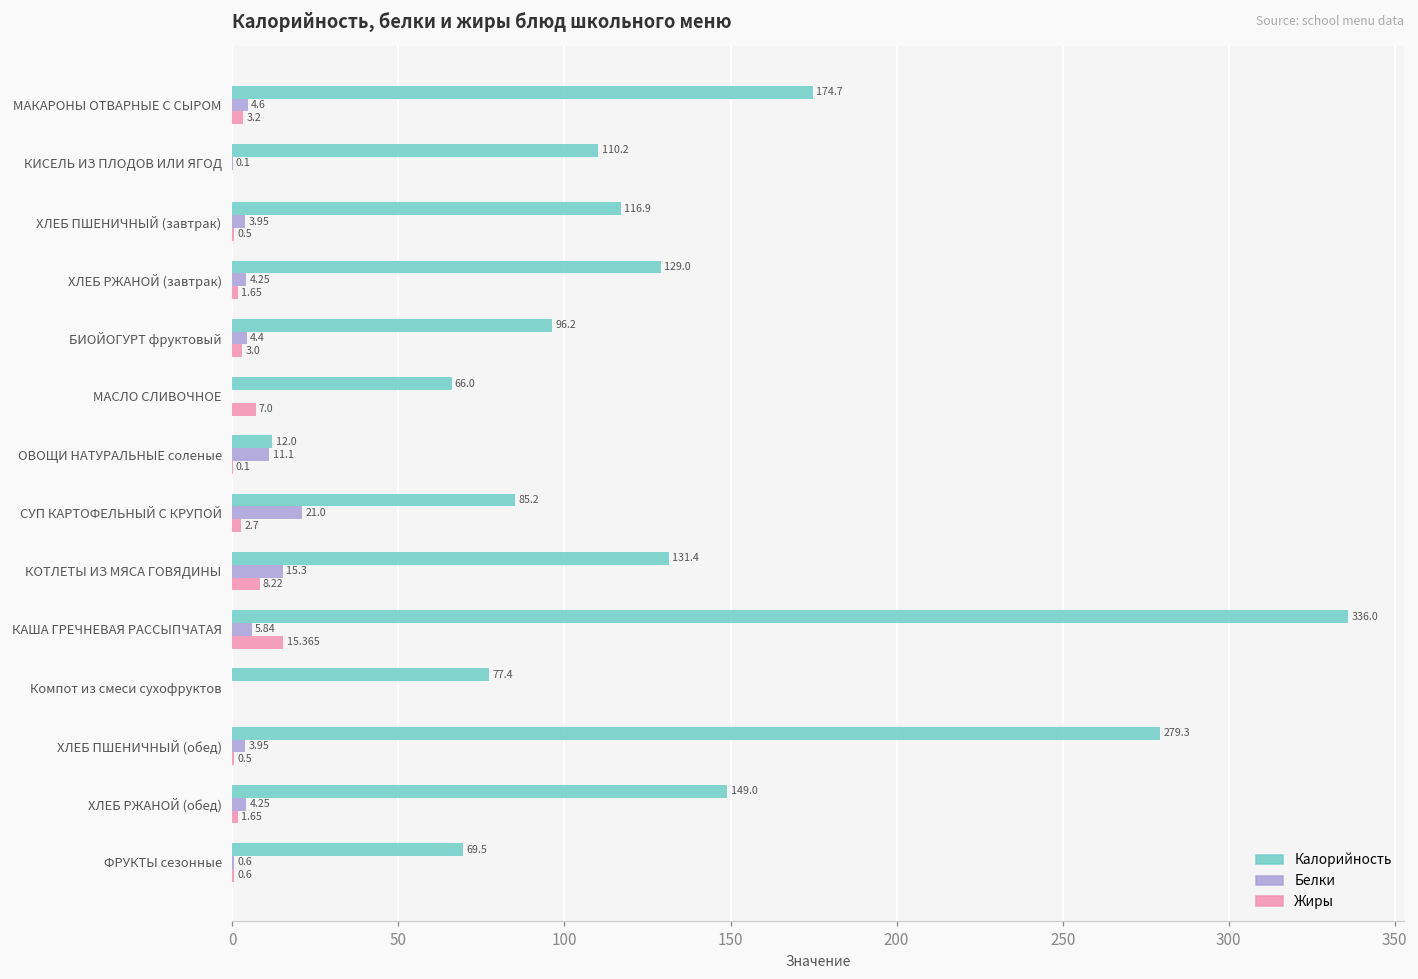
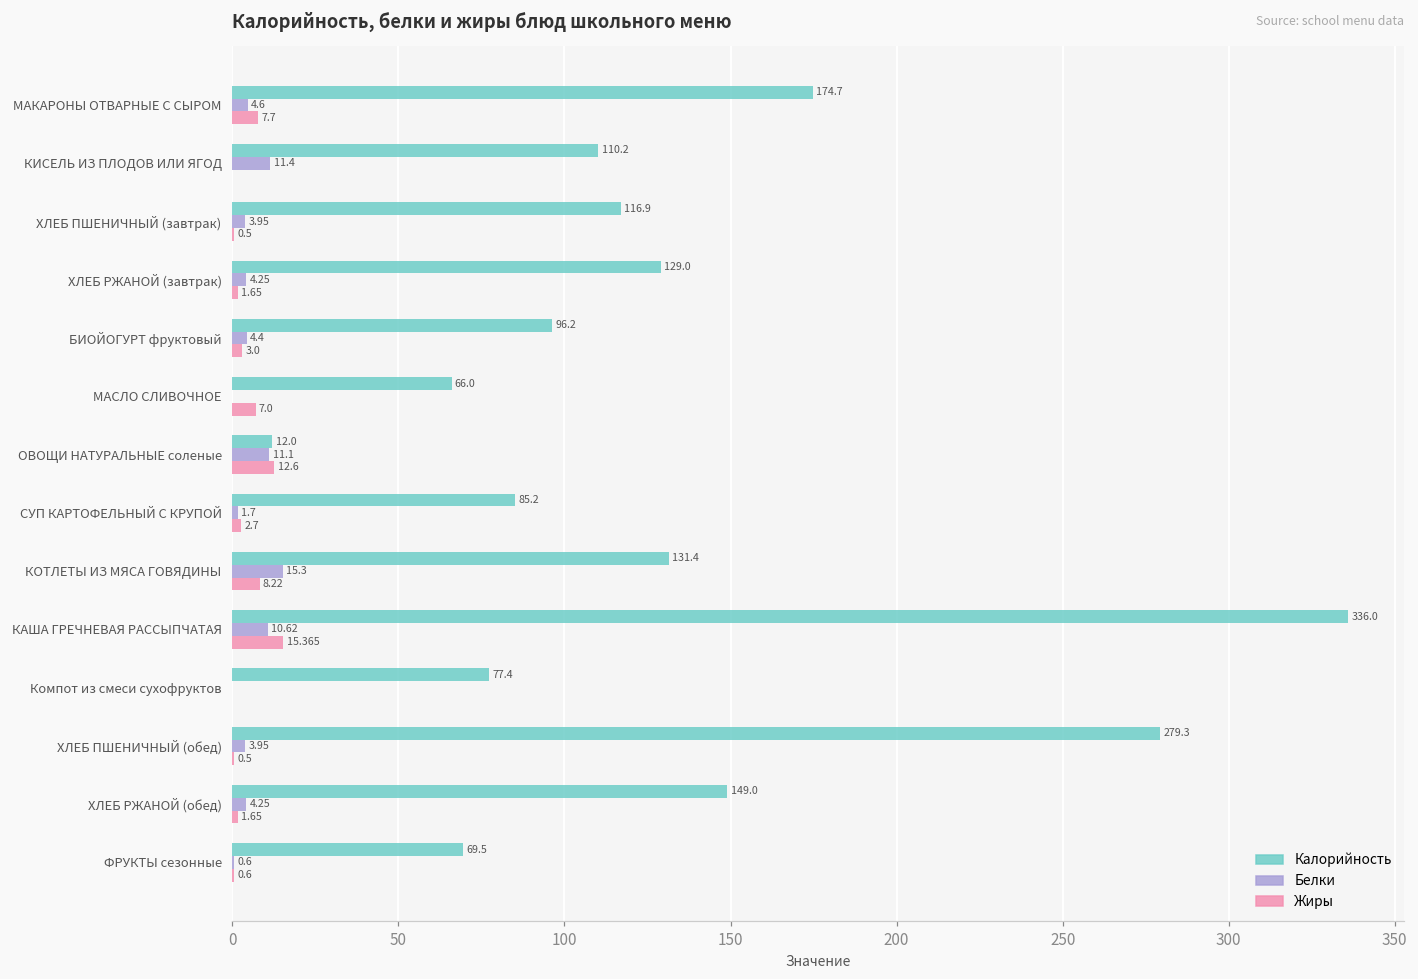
  {
    "Калорийность": {
      "МАКАРОНЫ ОТВАРНЫЕ С СЫРОМ": 174.7,
      "КИСЕЛЬ ИЗ ПЛОДОВ ИЛИ ЯГОД": 110.2,
      "ХЛЕБ ПШЕНИЧНЫЙ (завтрак)": 116.9,
      "ХЛЕБ РЖАНОЙ (завтрак)": 129.0,
      "БИОЙОГУРТ фруктовый": 96.2,
      "МАСЛО СЛИВОЧНОЕ": 66.0,
      "ОВОЩИ НАТУРАЛЬНЫЕ соленые": 12.0,
      "СУП КАРТОФЕЛЬНЫЙ С КРУПОЙ": 85.2,
      "КОТЛЕТЫ ИЗ МЯСА ГОВЯДИНЫ": 131.4,
      "КАША ГРЕЧНЕВАЯ РАССЫПЧАТАЯ": 336.0,
      "Компот из смеси сухофруктов": 77.4,
      "ХЛЕБ ПШЕНИЧНЫЙ (обед)": 279.3,
      "ХЛЕБ РЖАНОЙ (обед)": 149.0,
      "ФРУКТЫ сезонные": 69.5
    },
    "Белки": {
      "МАКАРОНЫ ОТВАРНЫЕ С СЫРОМ": 4.6,
-     "КИСЕЛЬ ИЗ ПЛОДОВ ИЛИ ЯГОД": 0.1,
+     "КИСЕЛЬ ИЗ ПЛОДОВ ИЛИ ЯГОД": 11.4,
      "ХЛЕБ ПШЕНИЧНЫЙ (завтрак)": 3.95,
      "ХЛЕБ РЖАНОЙ (завтрак)": 4.25,
      "БИОЙОГУРТ фруктовый": 4.4,
      "ОВОЩИ НАТУРАЛЬНЫЕ соленые": 11.1,
-     "СУП КАРТОФЕЛЬНЫЙ С КРУПОЙ": 21.0,
+     "СУП КАРТОФЕЛЬНЫЙ С КРУПОЙ": 1.7,
      "КОТЛЕТЫ ИЗ МЯСА ГОВЯДИНЫ": 15.3,
-     "КАША ГРЕЧНЕВАЯ РАССЫПЧАТАЯ": 5.84,
+     "КАША ГРЕЧНЕВАЯ РАССЫПЧАТАЯ": 10.62,
      "ХЛЕБ ПШЕНИЧНЫЙ (обед)": 3.95,
      "ХЛЕБ РЖАНОЙ (обед)": 4.25,
      "ФРУКТЫ сезонные": 0.6
    },
    "Жиры": {
-     "МАКАРОНЫ ОТВАРНЫЕ С СЫРОМ": 3.2,
+     "МАКАРОНЫ ОТВАРНЫЕ С СЫРОМ": 7.7,
      "ХЛЕБ ПШЕНИЧНЫЙ (завтрак)": 0.5,
      "ХЛЕБ РЖАНОЙ (завтрак)": 1.65,
      "БИОЙОГУРТ фруктовый": 3.0,
      "МАСЛО СЛИВОЧНОЕ": 7.0,
-     "ОВОЩИ НАТУРАЛЬНЫЕ соленые": 0.1,
+     "ОВОЩИ НАТУРАЛЬНЫЕ соленые": 12.6,
      "СУП КАРТОФЕЛЬНЫЙ С КРУПОЙ": 2.7,
      "КОТЛЕТЫ ИЗ МЯСА ГОВЯДИНЫ": 8.22,
      "КАША ГРЕЧНЕВАЯ РАССЫПЧАТАЯ": 15.365,
      "ХЛЕБ ПШЕНИЧНЫЙ (обед)": 0.5,
      "ХЛЕБ РЖАНОЙ (обед)": 1.65,
      "ФРУКТЫ сезонные": 0.6
    }
  }
